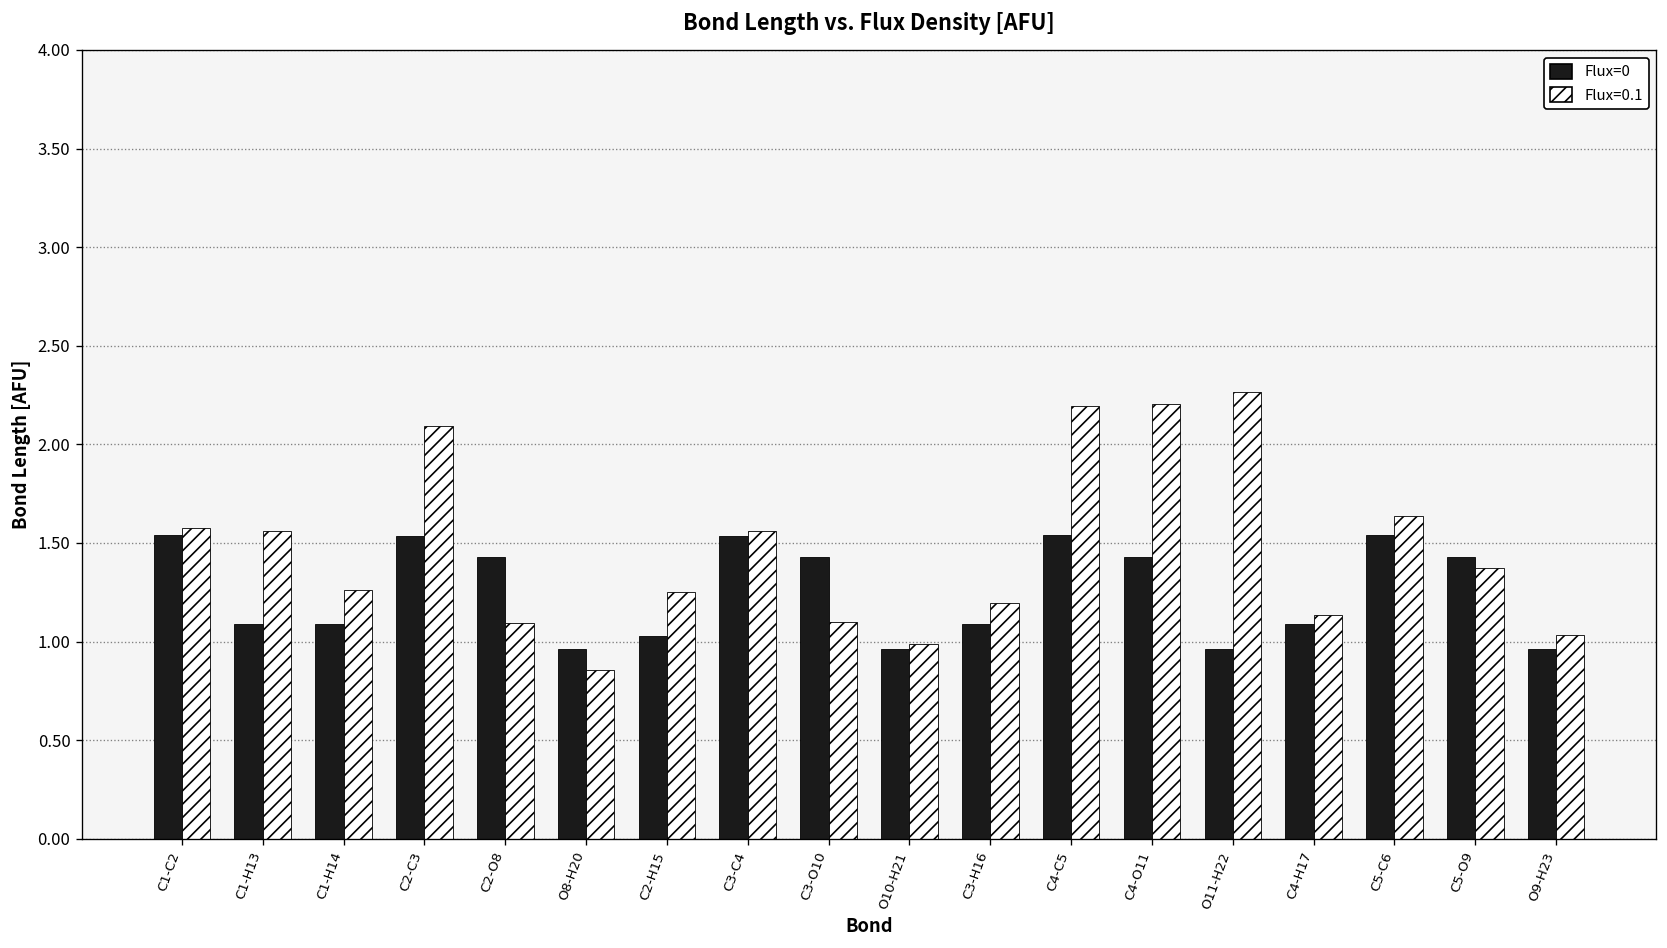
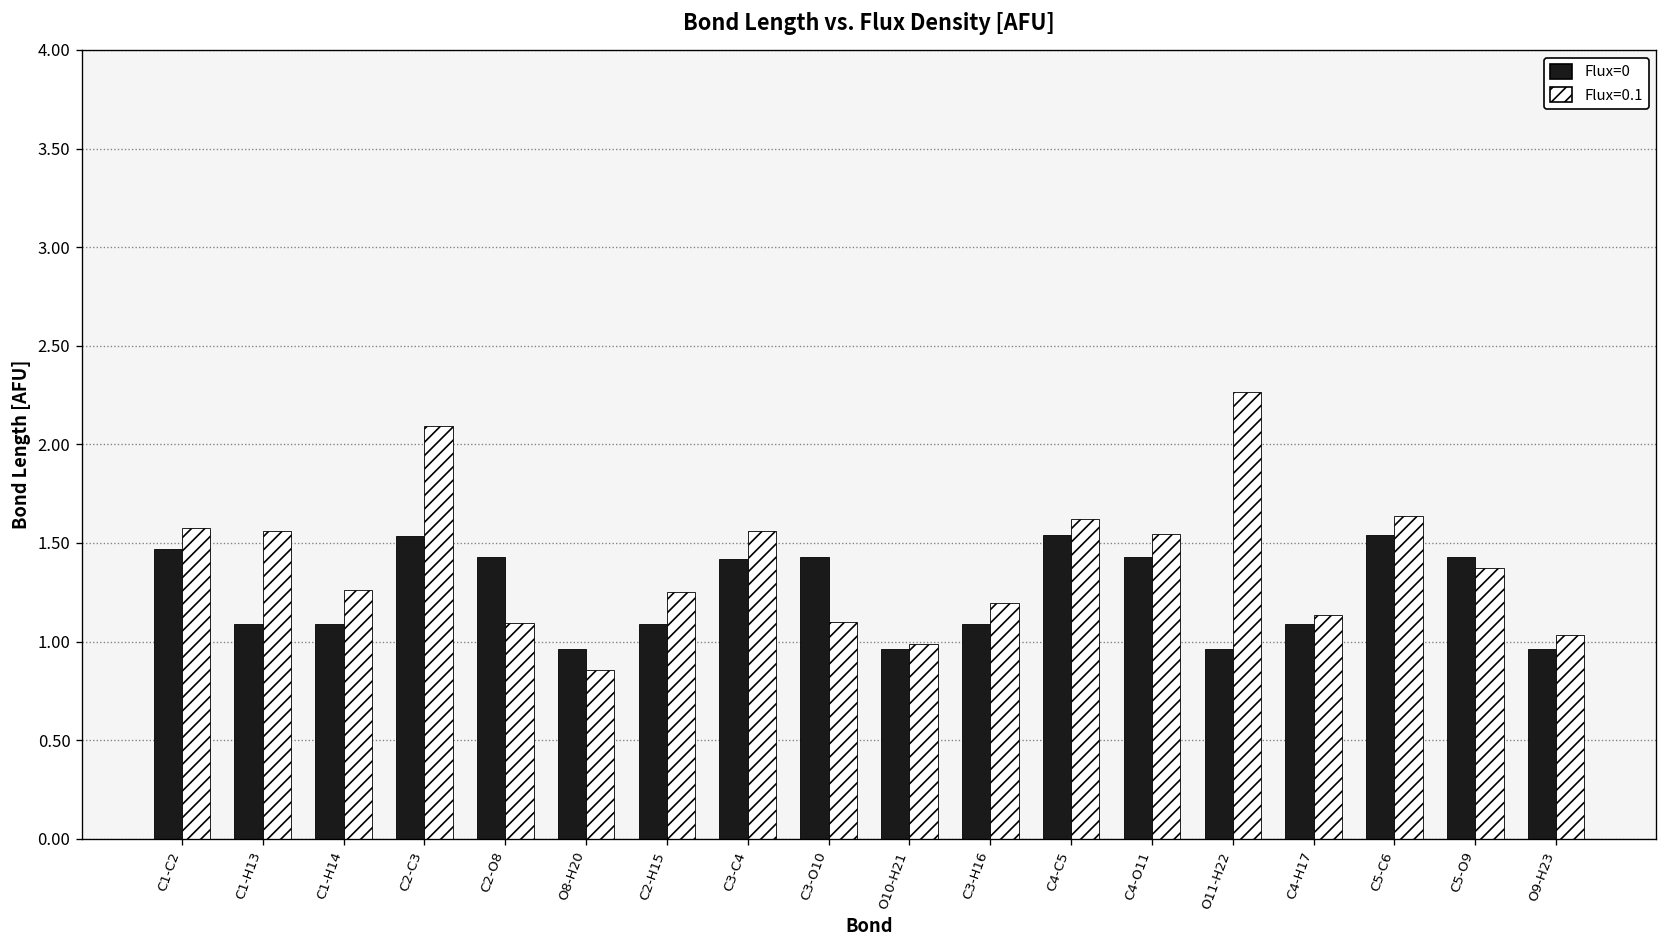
  {
    "Flux=0": {
-     "C1-C2": 1.54,
+     "C1-C2": 1.47,
      "C1-H13": 1.09,
      "C1-H14": 1.09,
      "C2-C3": 1.54,
      "C2-O8": 1.43,
      "O8-H20": 0.96,
-     "C2-H15": 1.03,
-     "C3-C4": 1.54,
+     "C2-H15": 1.09,
+     "C3-C4": 1.42,
      "C3-O10": 1.43,
      "O10-H21": 0.96,
      "C3-H16": 1.09,
      "C4-C5": 1.54,
      "C4-O11": 1.43,
      "O11-H22": 0.96,
      "C4-H17": 1.09,
      "C5-C6": 1.54,
      "C5-O9": 1.43,
      "O9-H23": 0.96
    },
    "Flux=0.1": {
      "C1-C2": 1.58,
      "C1-H13": 1.56,
      "C1-H14": 1.26,
      "C2-C3": 2.09,
      "C2-O8": 1.09,
      "O8-H20": 0.86,
      "C2-H15": 1.25,
      "C3-C4": 1.56,
      "C3-O10": 1.10,
      "O10-H21": 0.99,
      "C3-H16": 1.19,
-     "C4-C5": 2.20,
-     "C4-O11": 2.21,
+     "C4-C5": 1.62,
+     "C4-O11": 1.55,
      "O11-H22": 2.27,
      "C4-H17": 1.14,
      "C5-C6": 1.64,
      "C5-O9": 1.37,
      "O9-H23": 1.04
    }
  }
